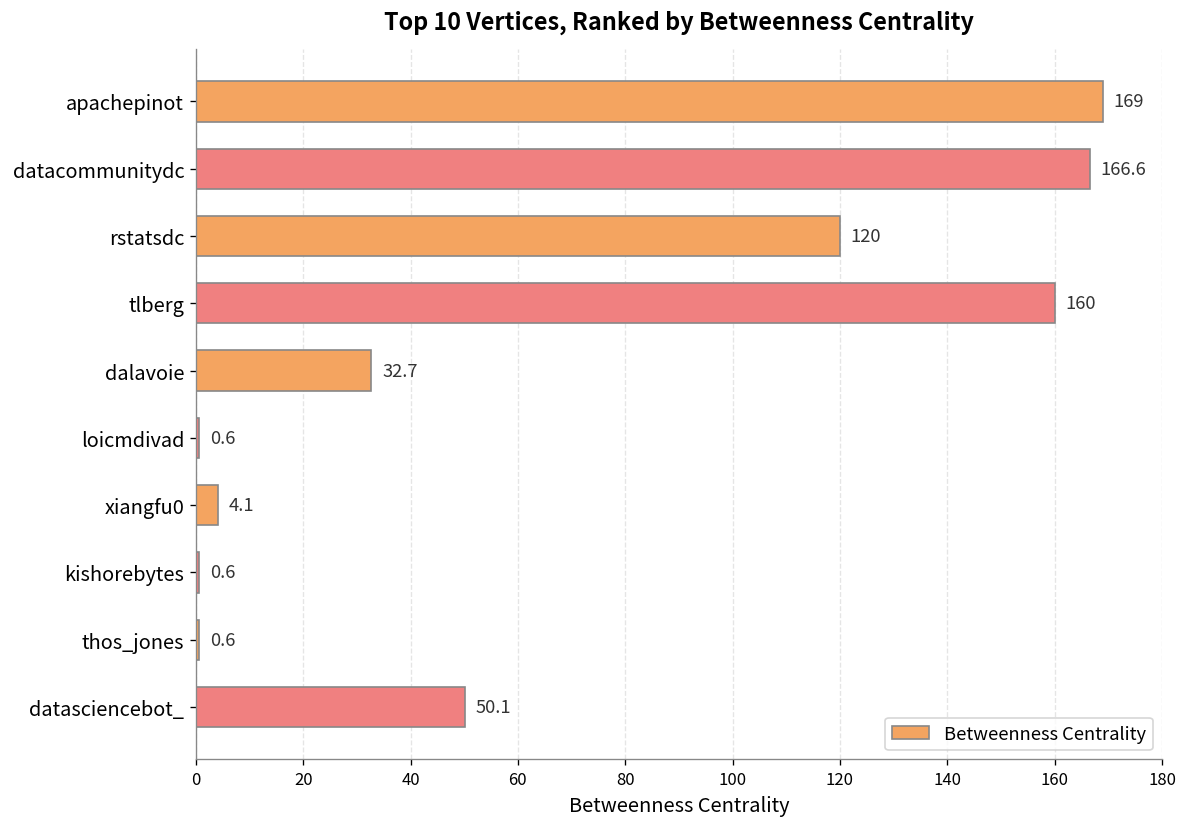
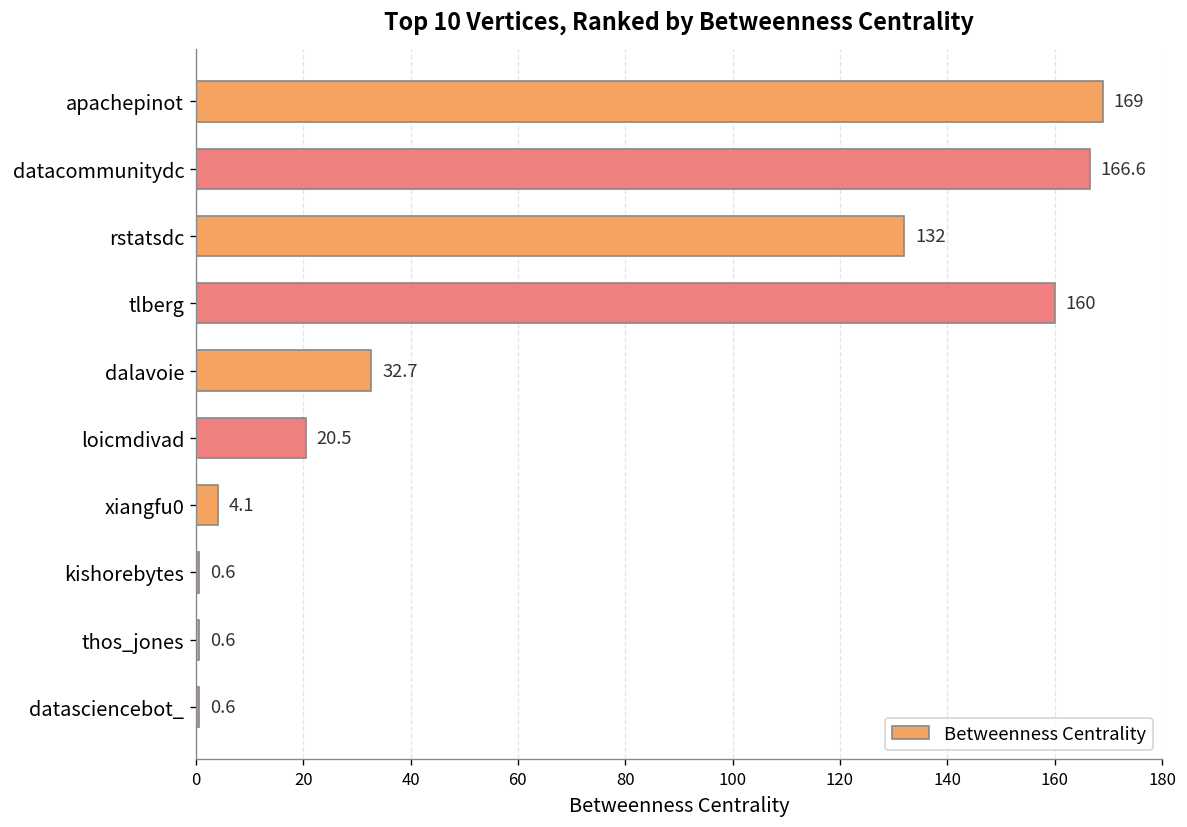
  {
    "apachepinot": 169,
    "datacommunitydc": 166.6,
-   "rstatsdc": 120,
+   "rstatsdc": 132,
    "tlberg": 160,
    "dalavoie": 32.7,
-   "loicmdivad": 0.6,
+   "loicmdivad": 20.5,
    "xiangfu0": 4.1,
    "kishorebytes": 0.6,
    "thos_jones": 0.6,
-   "datasciencebot_": 50.1
+   "datasciencebot_": 0.6
  }
